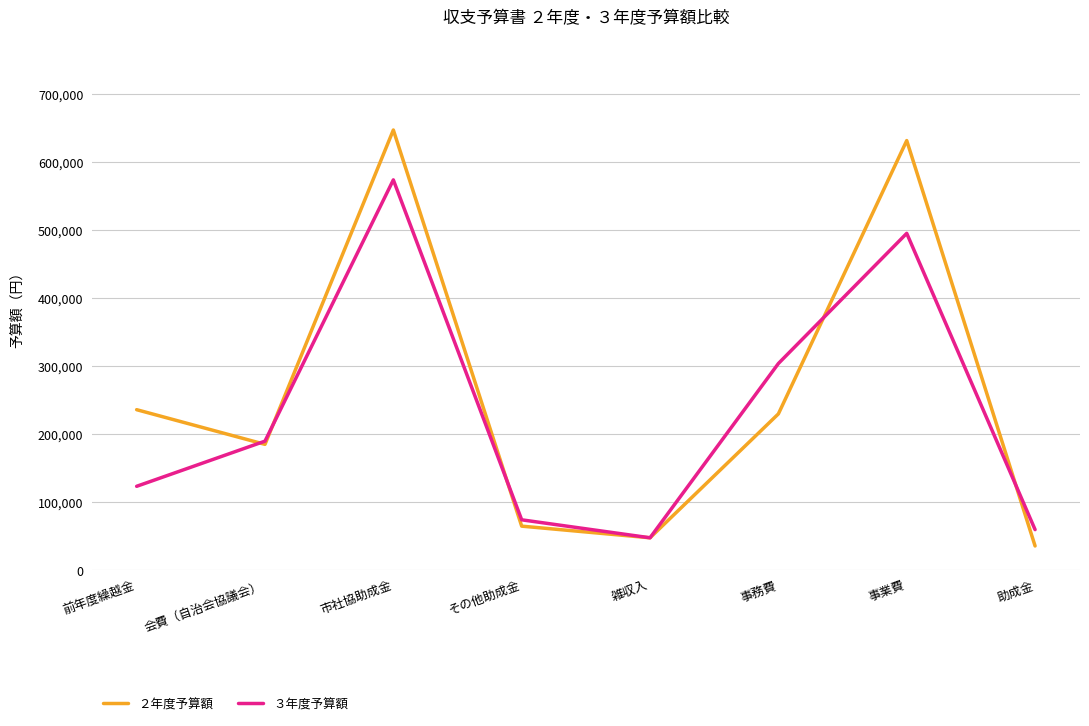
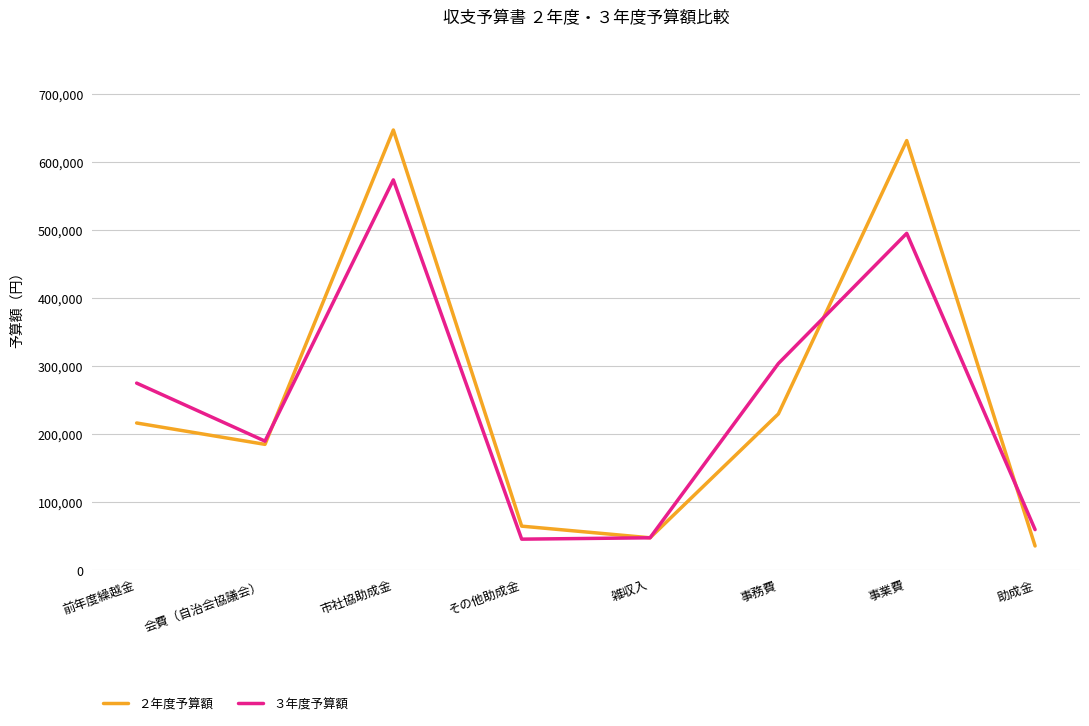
  {
    "２年度予算額": {
-     "前年度繰越金": "240,000",
+     "前年度繰越金": "220,000",
      "会費（自治会協議会）": "190,000",
      "市社協助成金": "650,000",
      "その他助成金": "70,000",
      "事務費": "230,000",
      "事業費": "630,000",
      "助成金": "40,000"
    },
    "３年度予算額": {
-     "前年度繰越金": "120,000",
+     "前年度繰越金": "280,000",
      "会費（自治会協議会）": "190,000",
      "市社協助成金": "570,000",
-     "その他助成金": "70,000",
+     "その他助成金": "50,000",
      "事務費": "300,000",
      "事業費": "500,000",
      "助成金": "60,000"
    }
  }
